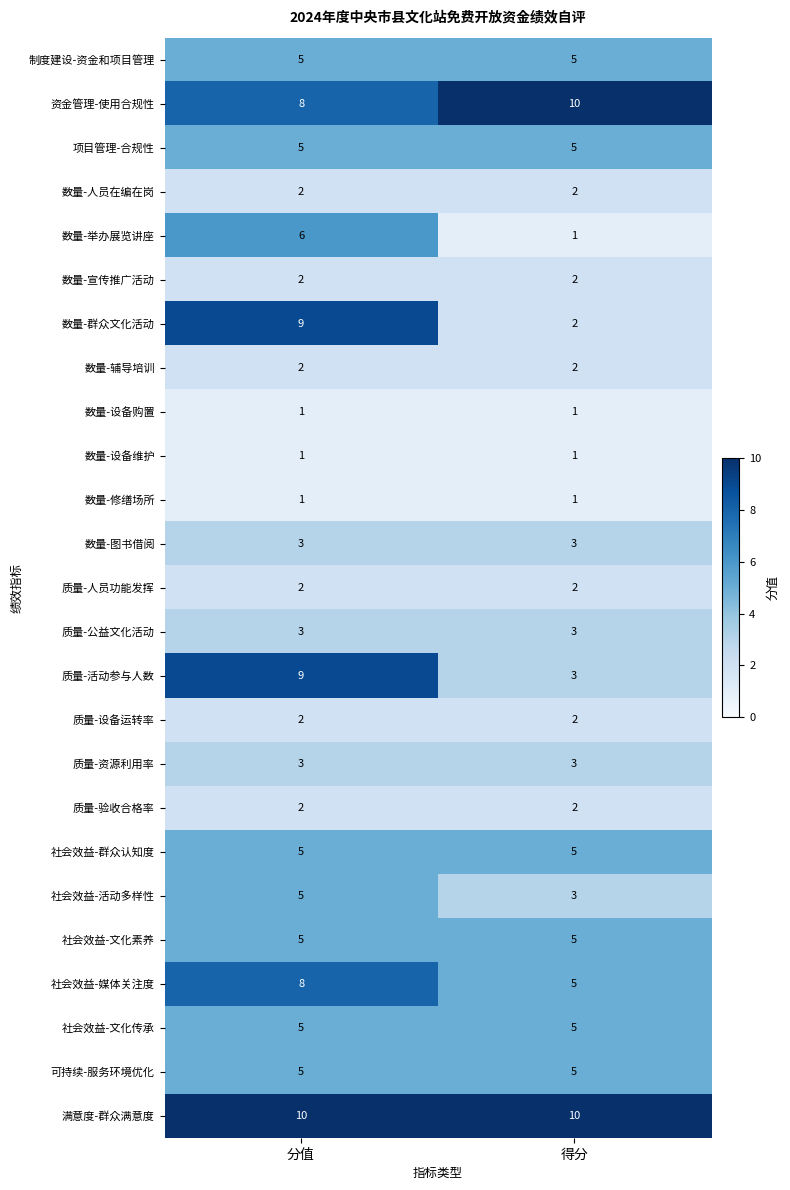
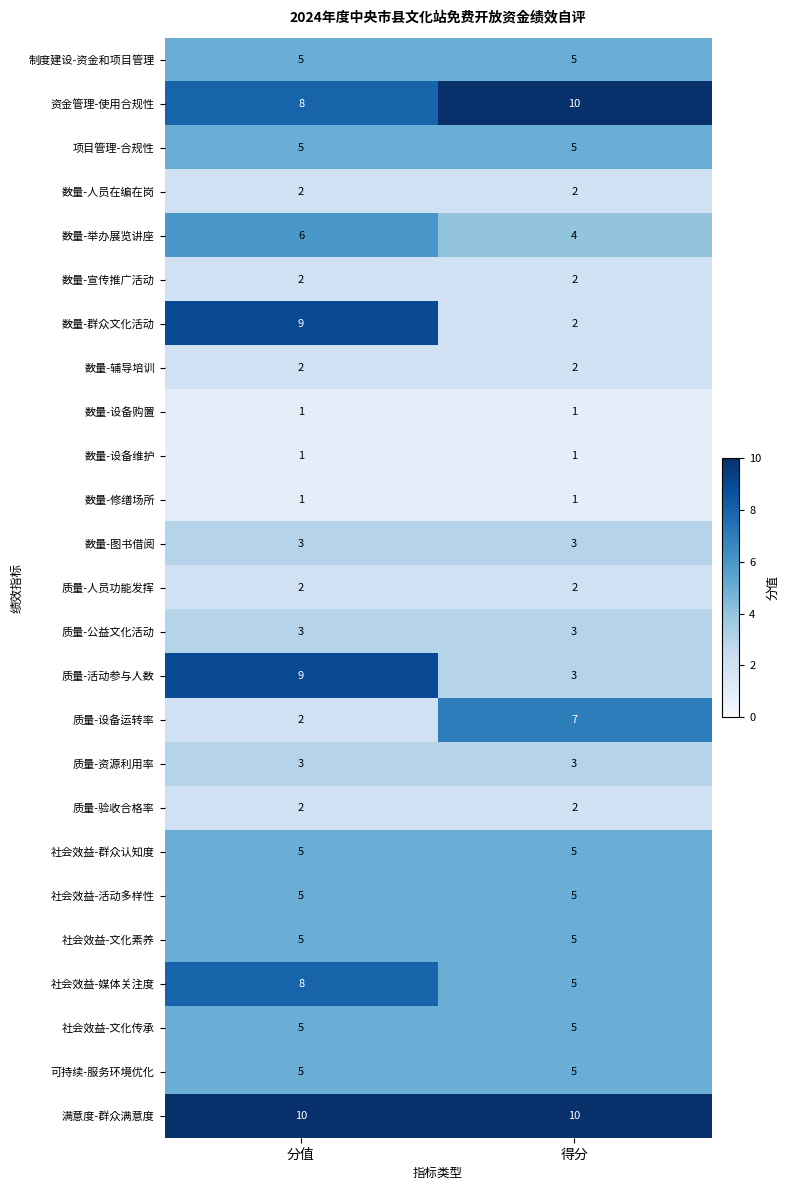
  {
    "制度建设-资金和项目管理": {
      "分值": 5,
      "得分": 5
    },
    "资金管理-使用合规性": {
      "分值": 8,
      "得分": 10
    },
    "项目管理-合规性": {
      "分值": 5,
      "得分": 5
    },
    "数量-人员在编在岗": {
      "分值": 2,
      "得分": 2
    },
    "数量-举办展览讲座": {
      "分值": 6,
-     "得分": 1
+     "得分": 4
    },
    "数量-宣传推广活动": {
      "分值": 2,
      "得分": 2
    },
    "数量-群众文化活动": {
      "分值": 9,
      "得分": 2
    },
    "数量-辅导培训": {
      "分值": 2,
      "得分": 2
    },
    "数量-设备购置": {
      "分值": 1,
      "得分": 1
    },
    "数量-设备维护": {
      "分值": 1,
      "得分": 1
    },
    "数量-修缮场所": {
      "分值": 1,
      "得分": 1
    },
    "数量-图书借阅": {
      "分值": 3,
      "得分": 3
    },
    "质量-人员功能发挥": {
      "分值": 2,
      "得分": 2
    },
    "质量-公益文化活动": {
      "分值": 3,
      "得分": 3
    },
    "质量-活动参与人数": {
      "分值": 9,
      "得分": 3
    },
    "质量-设备运转率": {
      "分值": 2,
-     "得分": 2
+     "得分": 7
    },
    "质量-资源利用率": {
      "分值": 3,
      "得分": 3
    },
    "质量-验收合格率": {
      "分值": 2,
      "得分": 2
    },
    "社会效益-群众认知度": {
      "分值": 5,
      "得分": 5
    },
    "社会效益-活动多样性": {
      "分值": 5,
-     "得分": 3
+     "得分": 5
    },
    "社会效益-文化素养": {
      "分值": 5,
      "得分": 5
    },
    "社会效益-媒体关注度": {
      "分值": 8,
      "得分": 5
    },
    "社会效益-文化传承": {
      "分值": 5,
      "得分": 5
    },
    "可持续-服务环境优化": {
      "分值": 5,
      "得分": 5
    },
    "满意度-群众满意度": {
      "分值": 10,
      "得分": 10
    }
  }
